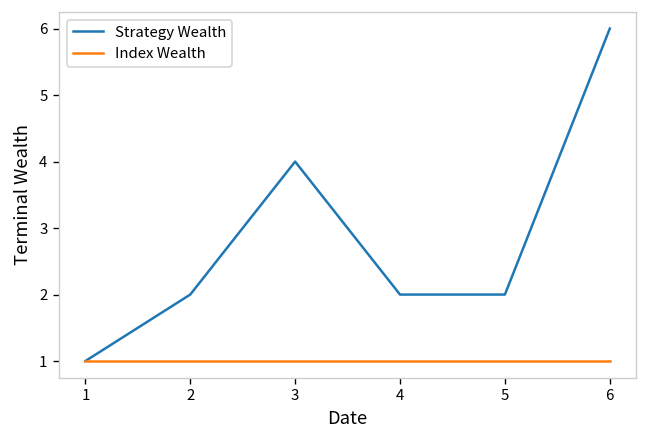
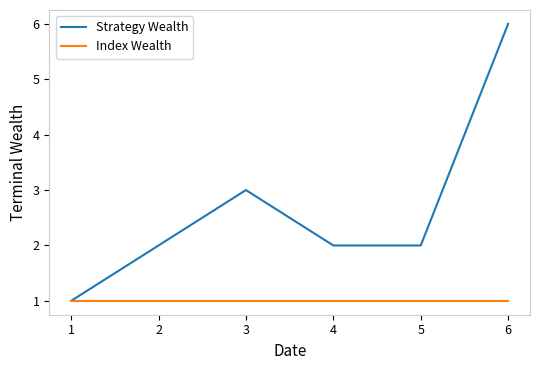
  {
    "Strategy Wealth": {
      "2": 2,
-     "3": 4,
+     "3": 3,
      "4": 2,
      "5": 2,
      "6": 6
    },
    "Index Wealth": {
      "2": 1,
      "3": 1,
      "4": 1,
      "5": 1,
      "6": 1
    }
  }
